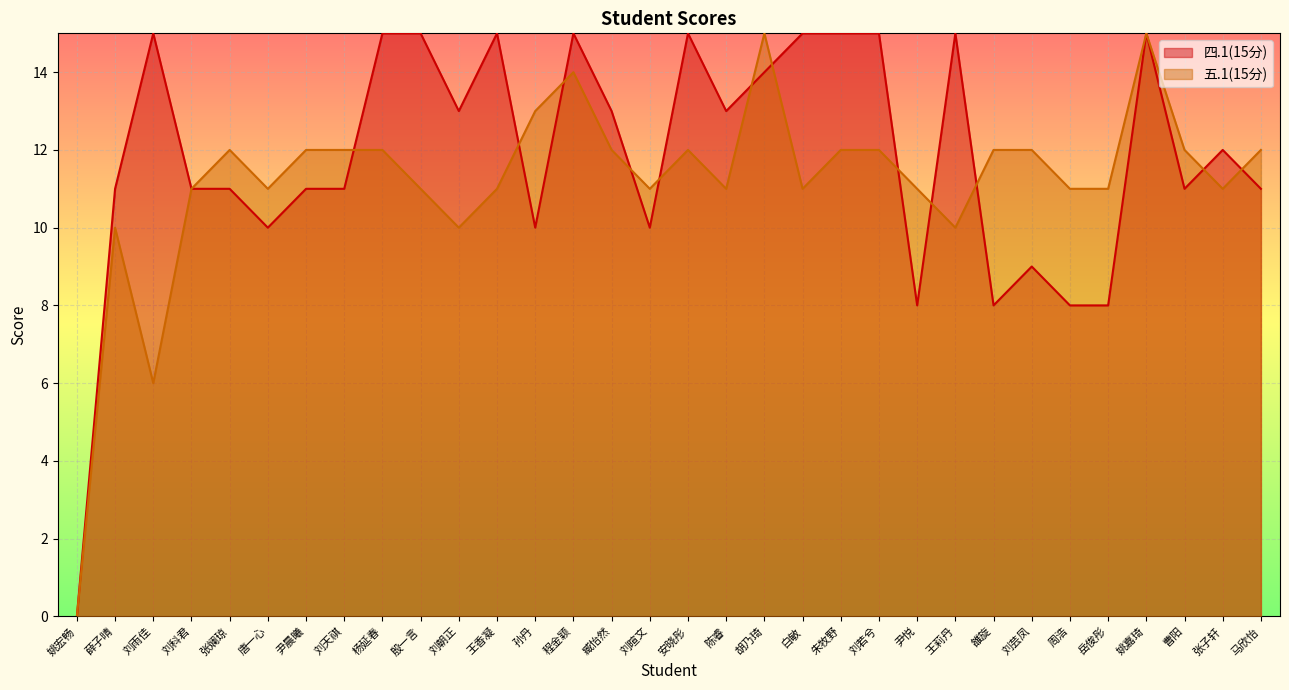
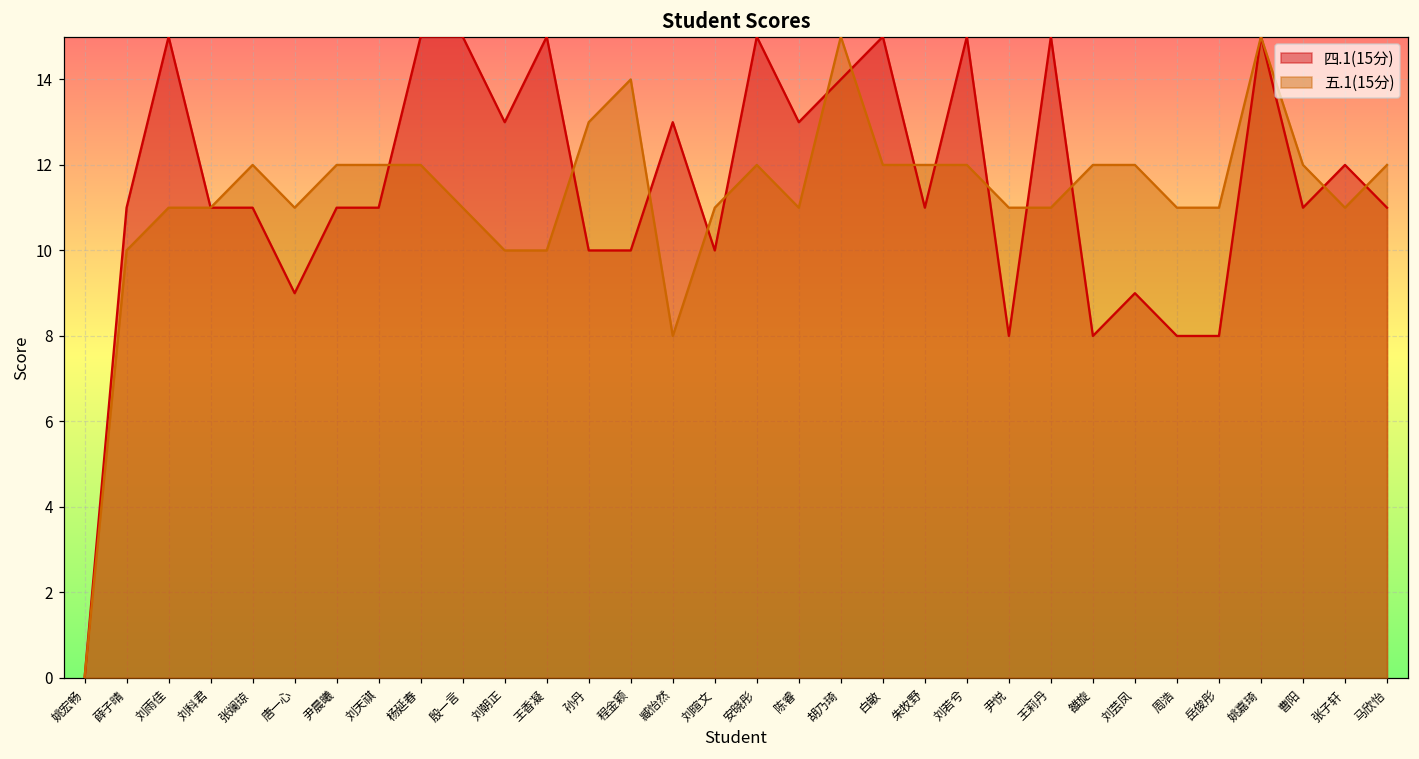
  {
    "四.1(15分)": {
      "薛子晴": 11,
      "刘雨佳": 15,
      "张斓琼": 11,
-     "唐一心": 10,
+     "唐一心": 9,
      "尹晨曦": 11,
      "刘天祺": 11,
      "杨延春": 15,
      "殷一言": 15,
      "刘朝正": 13,
      "王香凝": 15,
      "孙丹": 10,
-     "程金颖": 15,
+     "程金颖": 10,
      "臧怡然": 13,
      "刘暄文": 10,
      "安晓彤": 15,
      "陈睿": 13,
      "胡乃琦": 14,
      "白敏": 15,
-     "朱牧野": 15,
+     "朱牧野": 11,
      "刘若兮": 15,
      "尹悦": 8,
      "王莉丹": 15,
      "雒旋": 8,
      "刘芸凤": 9,
      "周浩": 8,
      "岳俊彤": 8,
      "曹阳": 11,
      "张子轩": 12,
      "马欣怡": 11
    },
    "五.1(15分)": {
      "薛子晴": 10,
-     "刘雨佳": 6,
+     "刘雨佳": 11,
      "张斓琼": 12,
      "唐一心": 11,
      "尹晨曦": 12,
      "刘天祺": 12,
      "杨延春": 12,
      "殷一言": 11,
      "刘朝正": 10,
-     "王香凝": 11,
+     "王香凝": 10,
      "孙丹": 13,
      "程金颖": 14,
-     "臧怡然": 12,
+     "臧怡然": 8,
      "刘暄文": 11,
      "安晓彤": 12,
      "陈睿": 11,
      "胡乃琦": 15,
-     "白敏": 11,
+     "白敏": 12,
      "朱牧野": 12,
      "刘若兮": 12,
      "尹悦": 11,
-     "王莉丹": 10,
+     "王莉丹": 11,
      "雒旋": 12,
      "刘芸凤": 12,
      "周浩": 11,
      "岳俊彤": 11,
      "曹阳": 12,
      "张子轩": 11,
      "马欣怡": 12
    }
  }
